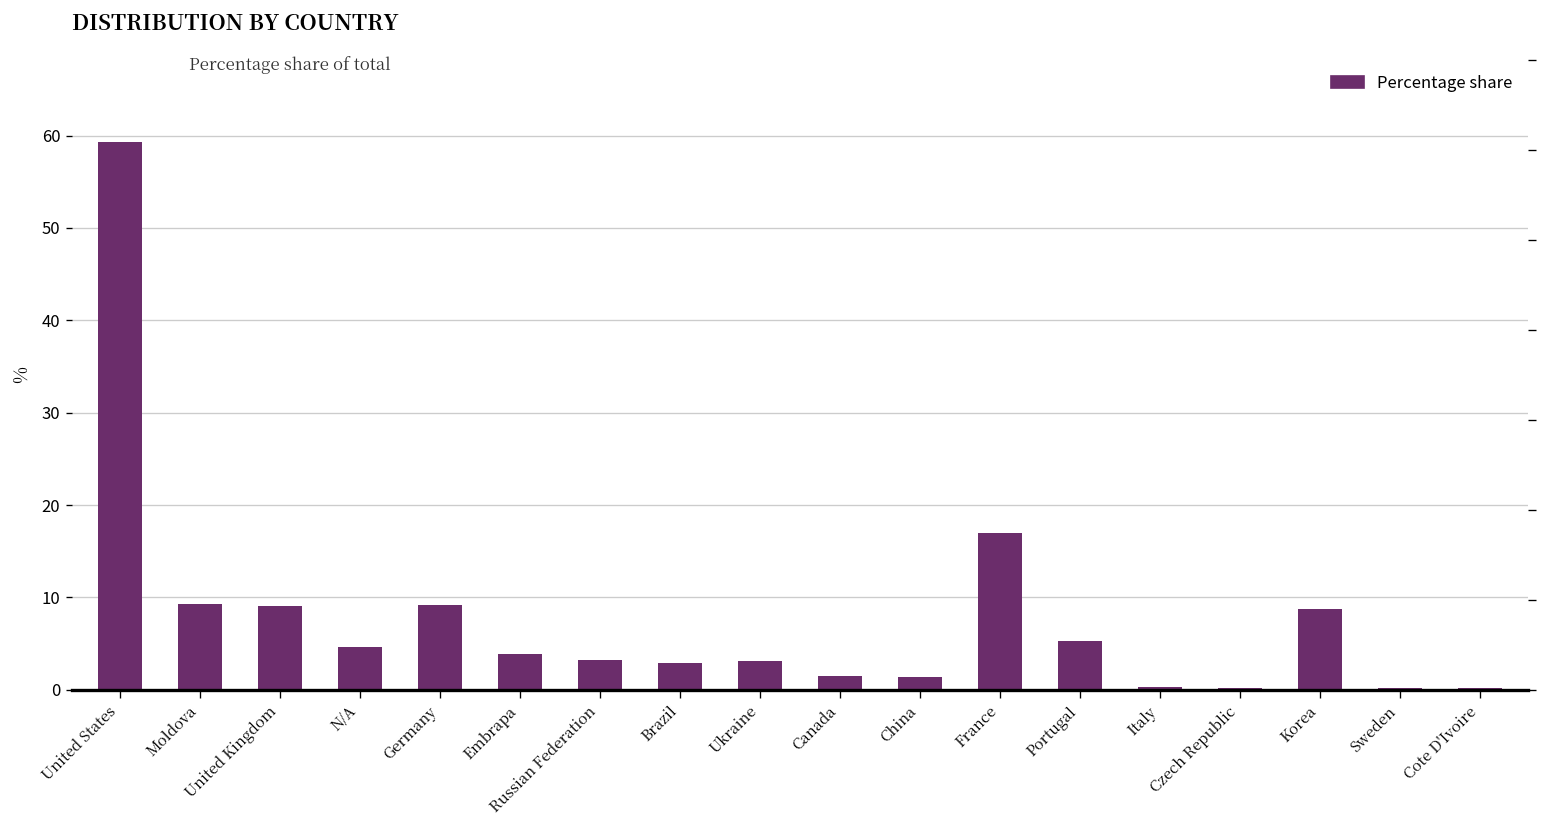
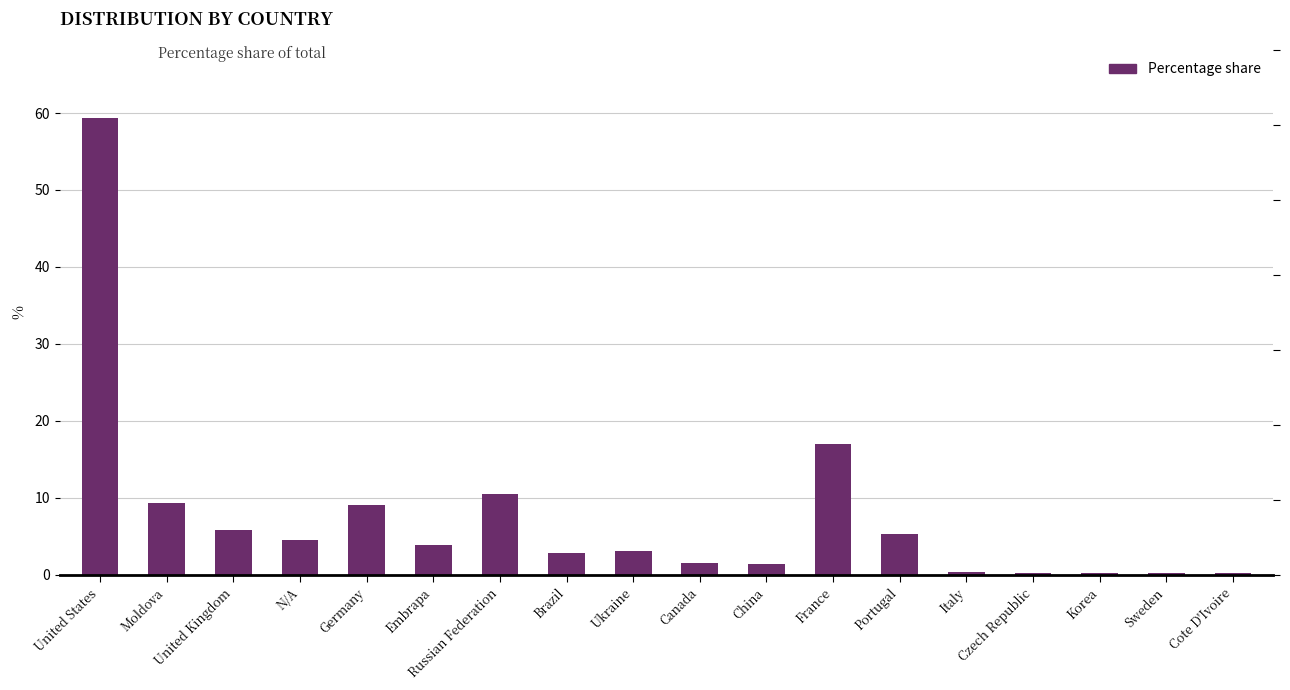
  {
    "United States": 59,
    "Moldova": 9,
-   "United Kingdom": 9,
+   "United Kingdom": 6,
    "N/A": 5,
    "Germany": 9,
    "Embrapa": 4,
-   "Russian Federation": 3,
+   "Russian Federation": 10,
    "Brazil": 3,
    "Ukraine": 3,
    "Canada": 2,
    "China": 1,
    "France": 17,
    "Portugal": 5,
    "Italy": 0,
-   "Korea": 9
+   "Korea": 0
  }
